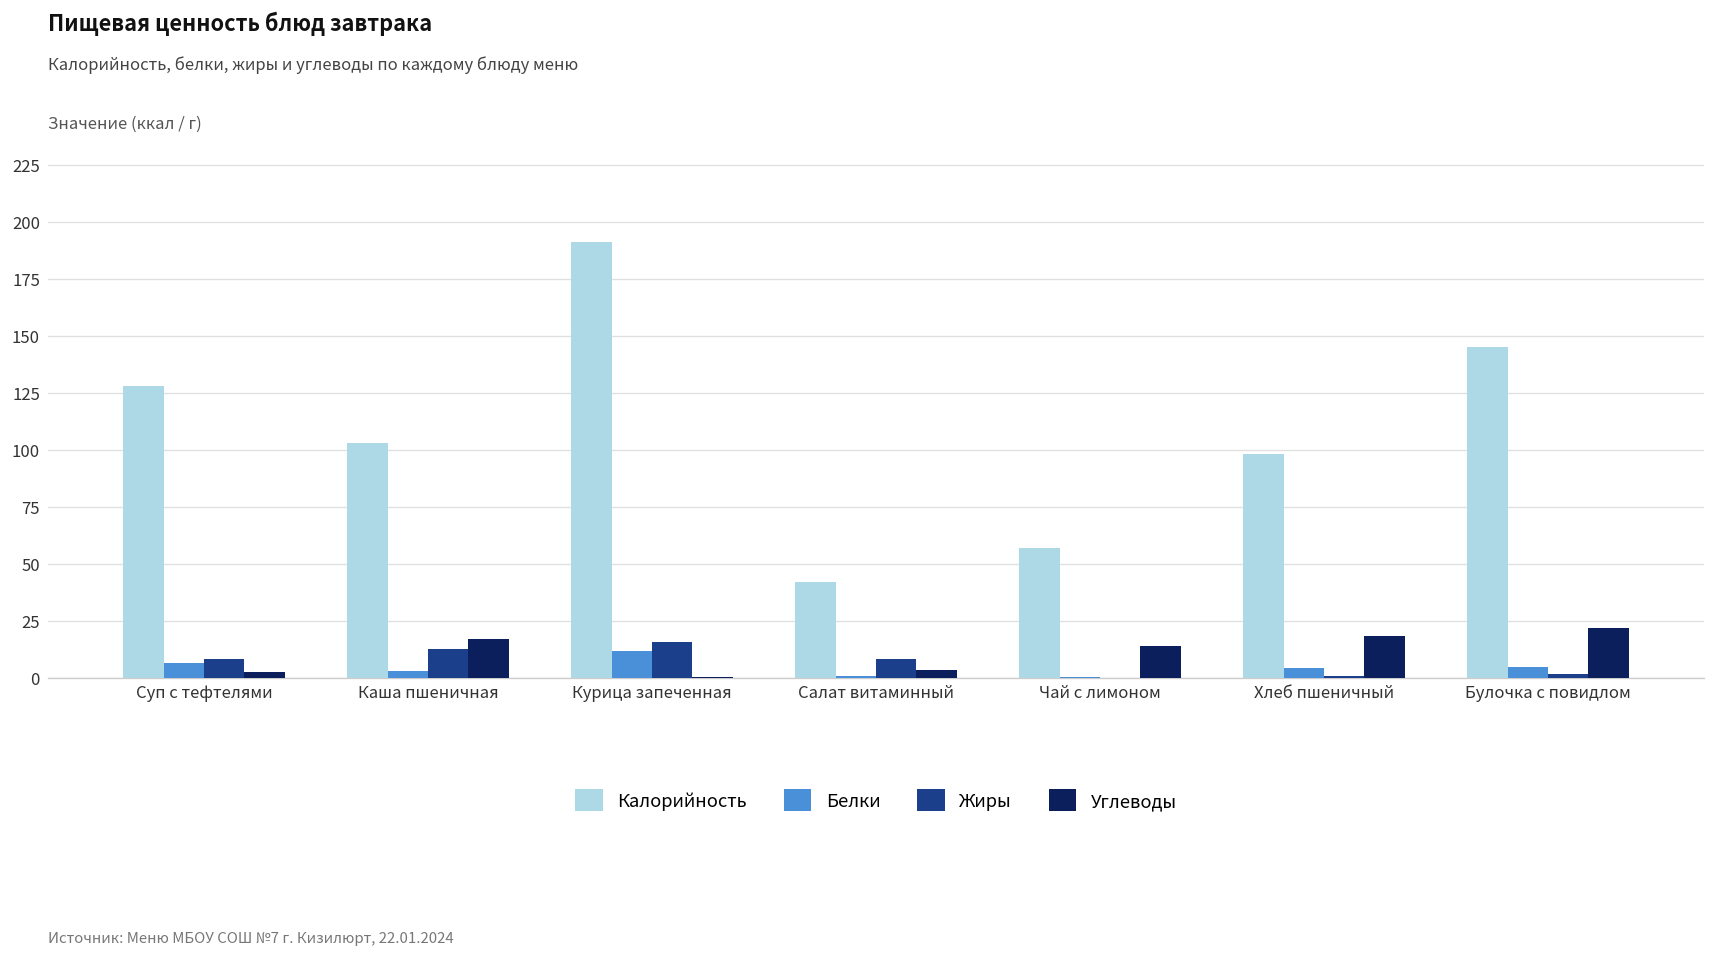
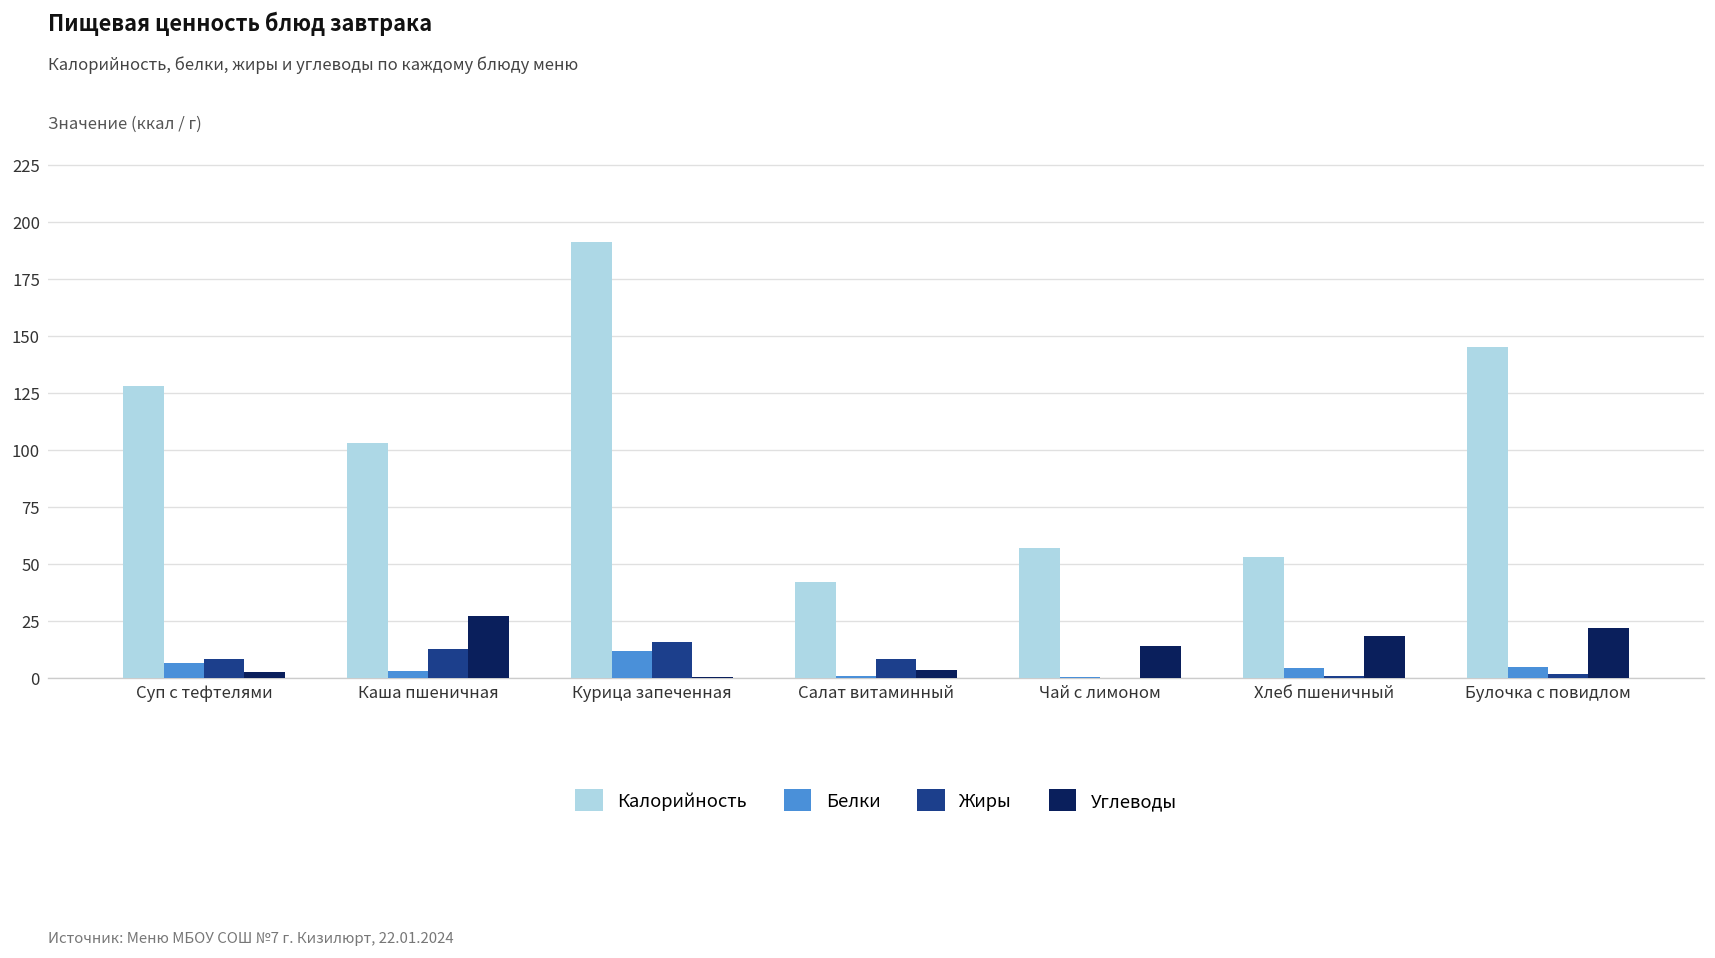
  {
    "Калорийность": {
      "Суп с тефтелями": 128,
      "Каша пшеничная": 103,
      "Курица запеченная": 191,
      "Салат витаминный": 42,
      "Чай с лимоном": 57,
-     "Хлеб пшеничный": 98,
+     "Хлеб пшеничный": 53,
      "Булочка с повидлом": 145
    },
    "Белки": {
      "Суп с тефтелями": 6,
      "Каша пшеничная": 3,
      "Курица запеченная": 12,
      "Хлеб пшеничный": 4,
      "Булочка с повидлом": 5
    },
    "Жиры": {
      "Суп с тефтелями": 8,
      "Каша пшеничная": 13,
      "Курица запеченная": 16,
      "Салат витаминный": 8,
      "Булочка с повидлом": 2
    },
    "Углеводы": {
      "Суп с тефтелями": 3,
-     "Каша пшеничная": 17,
+     "Каша пшеничная": 27,
      "Салат витаминный": 4,
      "Чай с лимоном": 14,
      "Хлеб пшеничный": 19,
      "Булочка с повидлом": 22
    }
  }
